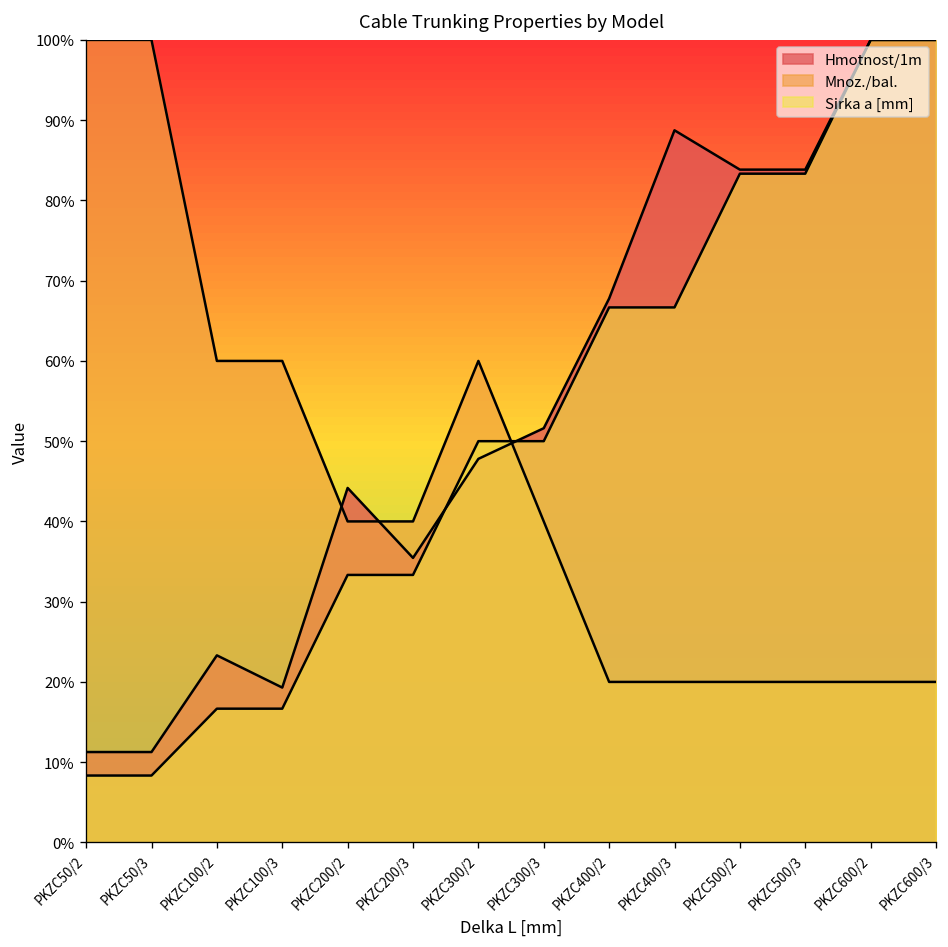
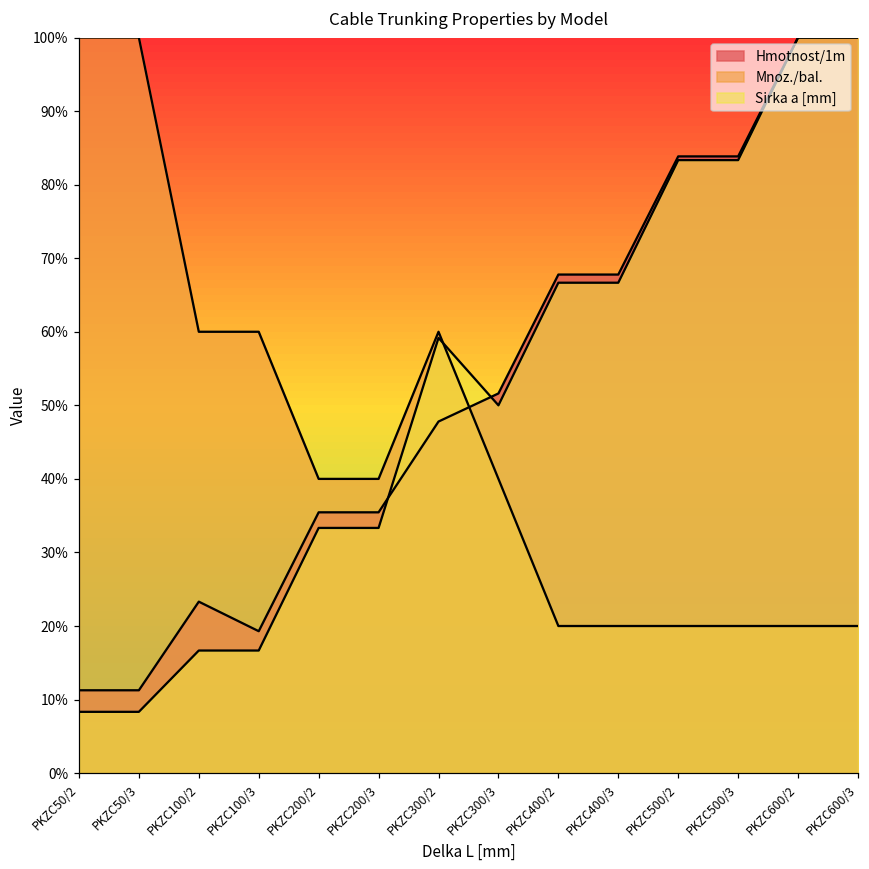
  {
    "Hmotnost/1m": {
      "PKZC50/2": "11%",
      "PKZC50/3": "11%",
      "PKZC100/2": "23%",
      "PKZC100/3": "19%",
-     "PKZC200/2": "44%",
+     "PKZC200/2": "35%",
      "PKZC200/3": "35%",
      "PKZC300/2": "48%",
      "PKZC300/3": "52%",
      "PKZC400/2": "68%",
-     "PKZC400/3": "89%",
+     "PKZC400/3": "68%",
      "PKZC500/2": "84%",
      "PKZC500/3": "84%"
    },
    "Mnoz./bal.": {
      "PKZC50/2": "100%",
      "PKZC50/3": "100%",
      "PKZC100/2": "60%",
      "PKZC100/3": "60%",
      "PKZC200/2": "40%",
      "PKZC200/3": "40%",
      "PKZC300/2": "60%",
      "PKZC300/3": "40%",
      "PKZC400/2": "20%",
      "PKZC400/3": "20%",
      "PKZC500/2": "20%",
      "PKZC500/3": "20%",
      "PKZC600/2": "20%",
      "PKZC600/3": "20%"
    },
    "Sirka a [mm]": {
      "PKZC50/2": "8%",
      "PKZC50/3": "8%",
      "PKZC100/2": "17%",
      "PKZC100/3": "17%",
      "PKZC200/2": "33%",
      "PKZC200/3": "33%",
-     "PKZC300/2": "50%",
+     "PKZC300/2": "59%",
      "PKZC300/3": "50%",
      "PKZC400/2": "67%",
      "PKZC400/3": "67%",
      "PKZC500/2": "83%",
      "PKZC500/3": "83%"
    }
  }
